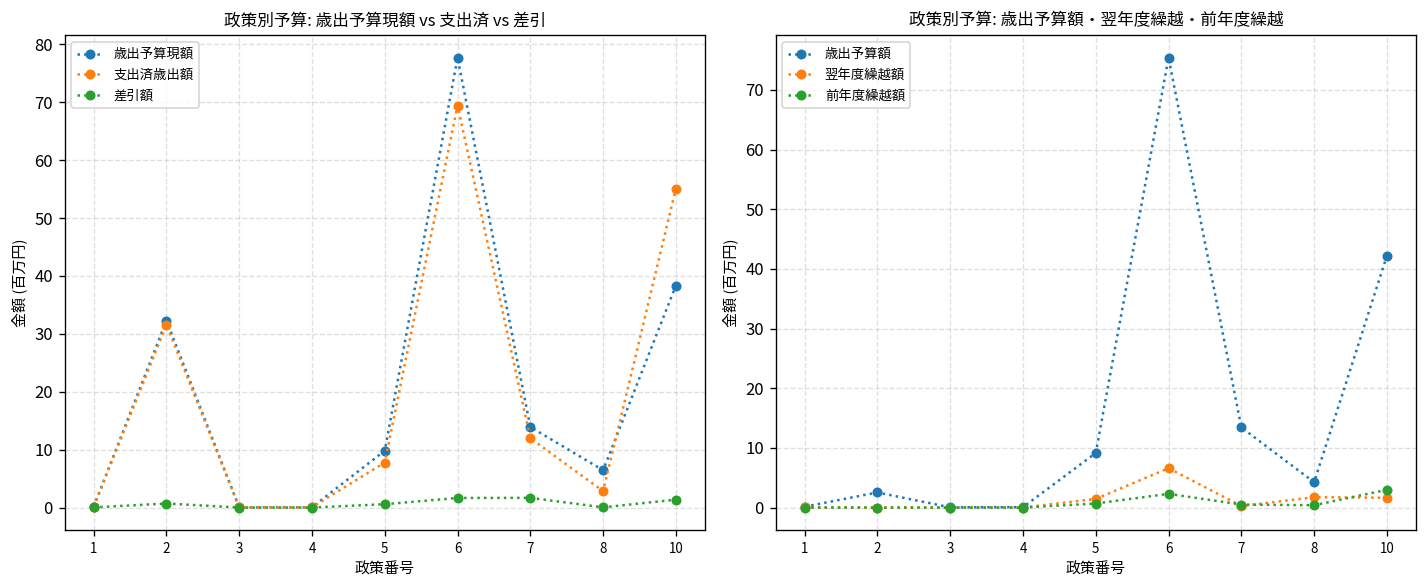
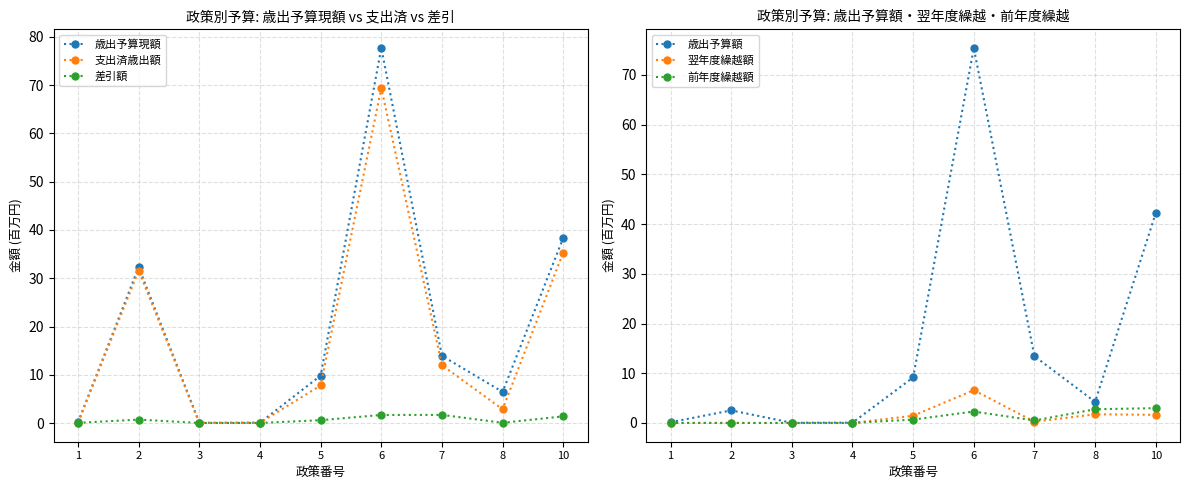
  {
    "政策別予算: 歳出予算現額 vs 支出済 vs 差引": {
      "歳出予算現額": {
        "2": 32,
        "5": 10,
        "6": 78,
        "7": 14,
        "8": 6,
        "10": 38
      },
      "支出済歳出額": {
        "2": 32,
        "5": 8,
        "6": 69,
        "7": 12,
        "8": 3,
-       "10": 55
+       "10": 35
      },
      "差引額": {
        "2": 1,
        "5": 1,
        "6": 2,
        "7": 2,
        "8": 0,
        "10": 1
      }
    },
    "政策別予算: 歳出予算額・翌年度繰越・前年度繰越": {
      "歳出予算額": {
        "2": 3,
        "5": 9,
        "6": 75,
        "7": 13,
        "8": 4,
        "10": 42
      },
      "翌年度繰越額": {
        "5": 1,
        "6": 7,
        "8": 2,
        "10": 2
      },
      "前年度繰越額": {
        "5": 1,
        "6": 2,
-       "8": 0,
+       "8": 3,
        "10": 3
      }
    }
  }
